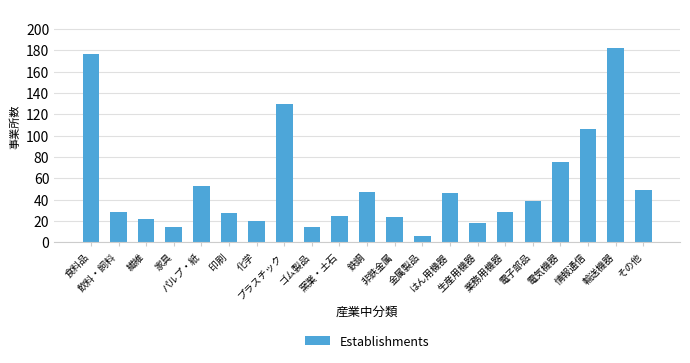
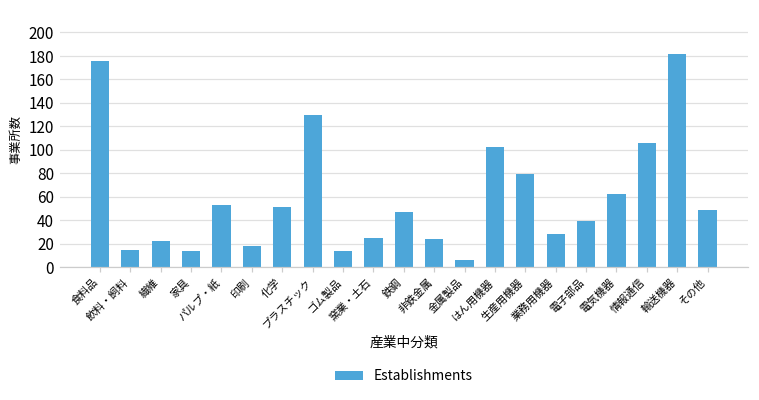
  {
    "食料品": 176,
-   "飲料・飼料": 28,
+   "飲料・飼料": 15,
    "繊維": 22,
    "家具": 14,
    "パルプ・紙": 53,
-   "印刷": 27,
-   "化学": 20,
+   "印刷": 18,
+   "化学": 51,
    "プラスチック": 130,
    "ゴム製品": 14,
    "窯業・土石": 25,
    "鉄鋼": 47,
    "非鉄金属": 24,
    "金属製品": 6,
-   "はん用機器": 46,
-   "生産用機器": 18,
+   "はん用機器": 102,
+   "生産用機器": 79,
    "業務用機器": 28,
    "電子部品": 39,
-   "電気機器": 75,
+   "電気機器": 62,
    "情報通信": 106,
    "輸送機器": 182,
    "その他": 49
  }
